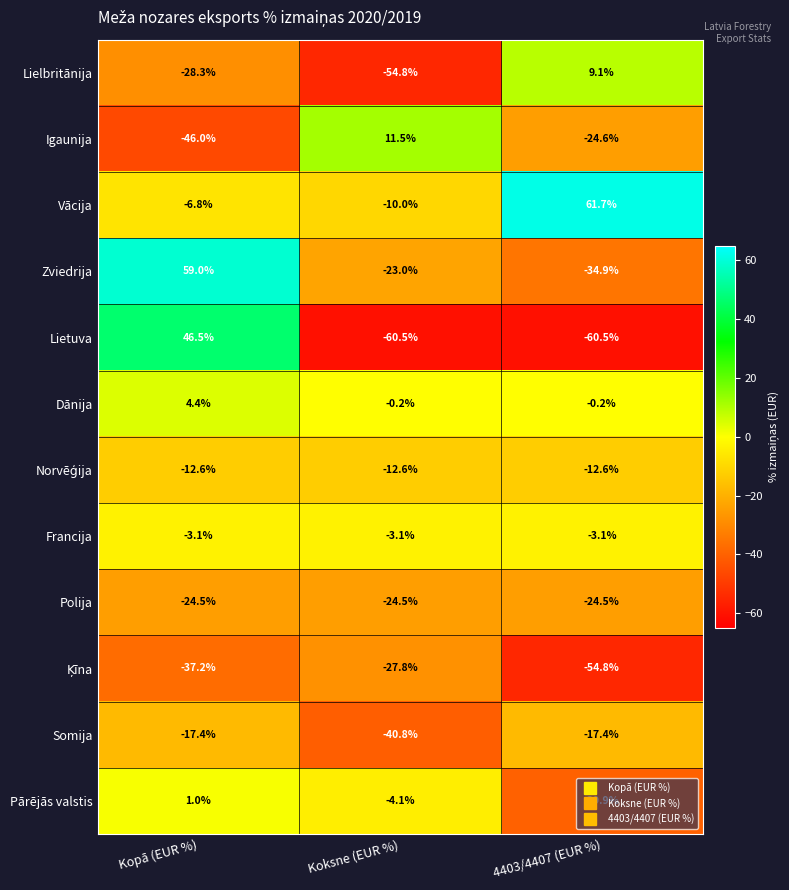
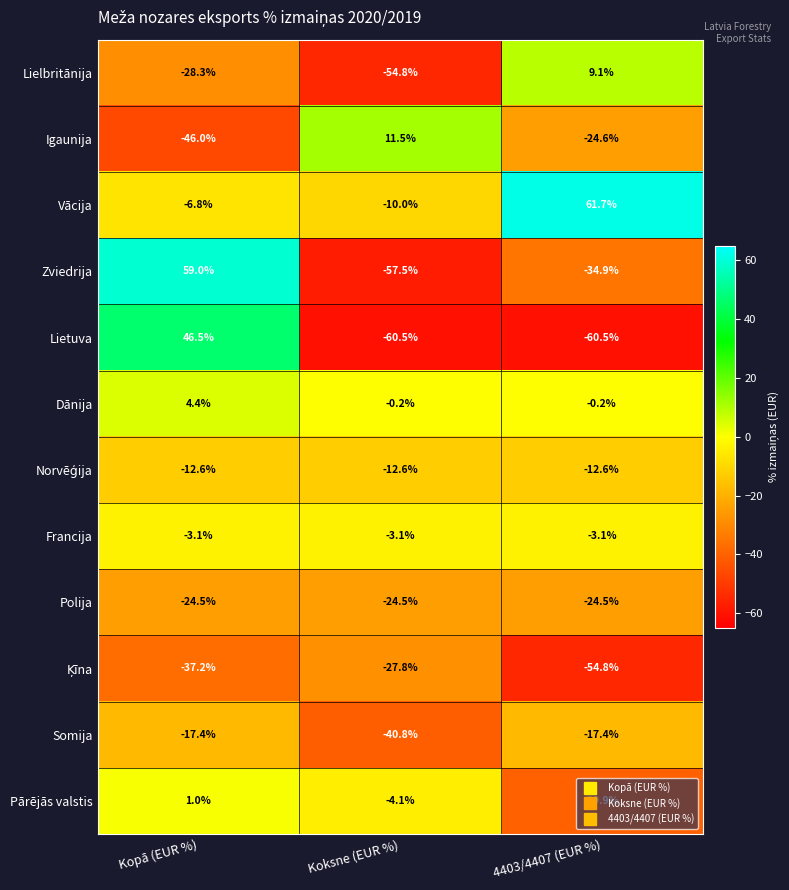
  {
    "Lielbritānija": {
      "Kopā (EUR %)": "-28.3%",
      "Koksne (EUR %)": "-54.8%",
      "4403/4407 (EUR %)": "9.1%"
    },
    "Igaunija": {
      "Kopā (EUR %)": "-46.0%",
      "Koksne (EUR %)": "11.5%",
      "4403/4407 (EUR %)": "-24.6%"
    },
    "Vācija": {
      "Kopā (EUR %)": "-6.8%",
      "Koksne (EUR %)": "-10.0%",
      "4403/4407 (EUR %)": "61.7%"
    },
    "Zviedrija": {
      "Kopā (EUR %)": "59.0%",
-     "Koksne (EUR %)": "-23.0%",
+     "Koksne (EUR %)": "-57.5%",
      "4403/4407 (EUR %)": "-34.9%"
    },
    "Lietuva": {
      "Kopā (EUR %)": "46.5%",
      "Koksne (EUR %)": "-60.5%",
      "4403/4407 (EUR %)": "-60.5%"
    },
    "Dānija": {
      "Kopā (EUR %)": "4.4%",
      "Koksne (EUR %)": "-0.2%",
      "4403/4407 (EUR %)": "-0.2%"
    },
    "Norvēģija": {
      "Kopā (EUR %)": "-12.6%",
      "Koksne (EUR %)": "-12.6%",
      "4403/4407 (EUR %)": "-12.6%"
    },
    "Francija": {
      "Kopā (EUR %)": "-3.1%",
      "Koksne (EUR %)": "-3.1%",
      "4403/4407 (EUR %)": "-3.1%"
    },
    "Polija": {
      "Kopā (EUR %)": "-24.5%",
      "Koksne (EUR %)": "-24.5%",
      "4403/4407 (EUR %)": "-24.5%"
    },
    "Ķīna": {
      "Kopā (EUR %)": "-37.2%",
      "Koksne (EUR %)": "-27.8%",
      "4403/4407 (EUR %)": "-54.8%"
    },
    "Somija": {
      "Kopā (EUR %)": "-17.4%",
      "Koksne (EUR %)": "-40.8%",
      "4403/4407 (EUR %)": "-17.4%"
    },
    "Pārējās valstis": {
      "Kopā (EUR %)": "1.0%",
      "Koksne (EUR %)": "-4.1%"
    }
  }
